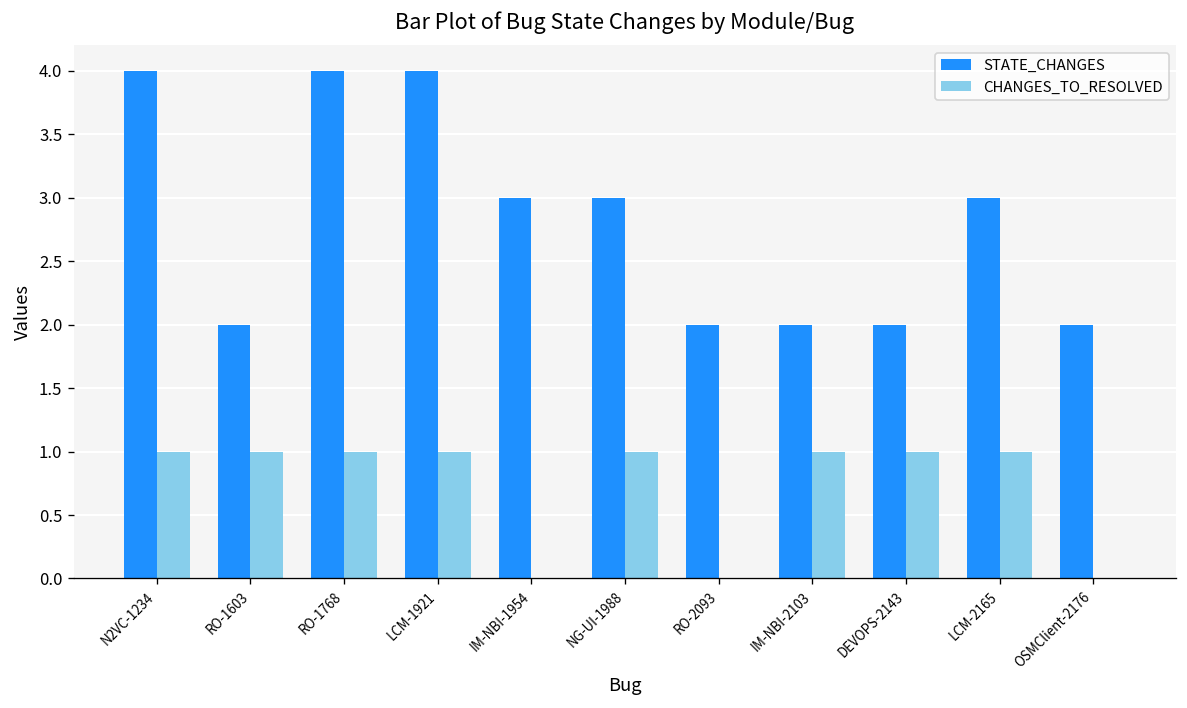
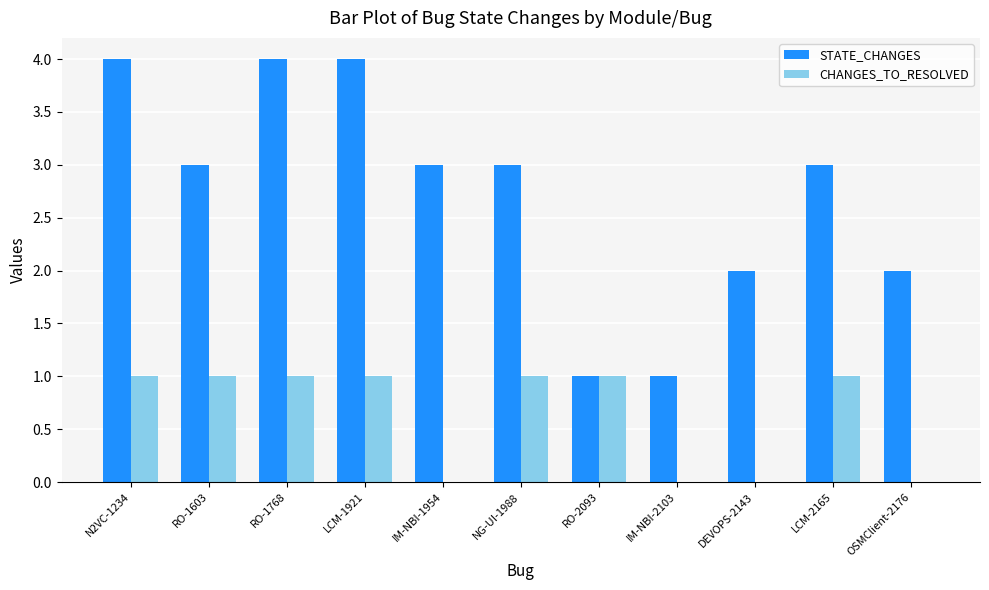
  {
    "STATE_CHANGES": {
      "N2VC-1234": 4,
-     "RO-1603": 2,
+     "RO-1603": 3,
      "RO-1768": 4,
      "LCM-1921": 4,
      "IM-NBI-1954": 3,
      "NG-UI-1988": 3,
-     "RO-2093": 2,
-     "IM-NBI-2103": 2,
+     "RO-2093": 1,
+     "IM-NBI-2103": 1,
      "DEVOPS-2143": 2,
      "LCM-2165": 3,
      "OSMClient-2176": 2
    },
    "CHANGES_TO_RESOLVED": {
      "N2VC-1234": 1,
      "RO-1603": 1,
      "RO-1768": 1,
      "LCM-1921": 1,
      "IM-NBI-1954": 0,
      "NG-UI-1988": 1,
-     "RO-2093": 0,
-     "IM-NBI-2103": 1,
-     "DEVOPS-2143": 1,
+     "RO-2093": 1,
+     "IM-NBI-2103": 0,
+     "DEVOPS-2143": 0,
      "LCM-2165": 1,
      "OSMClient-2176": 0
    }
  }
